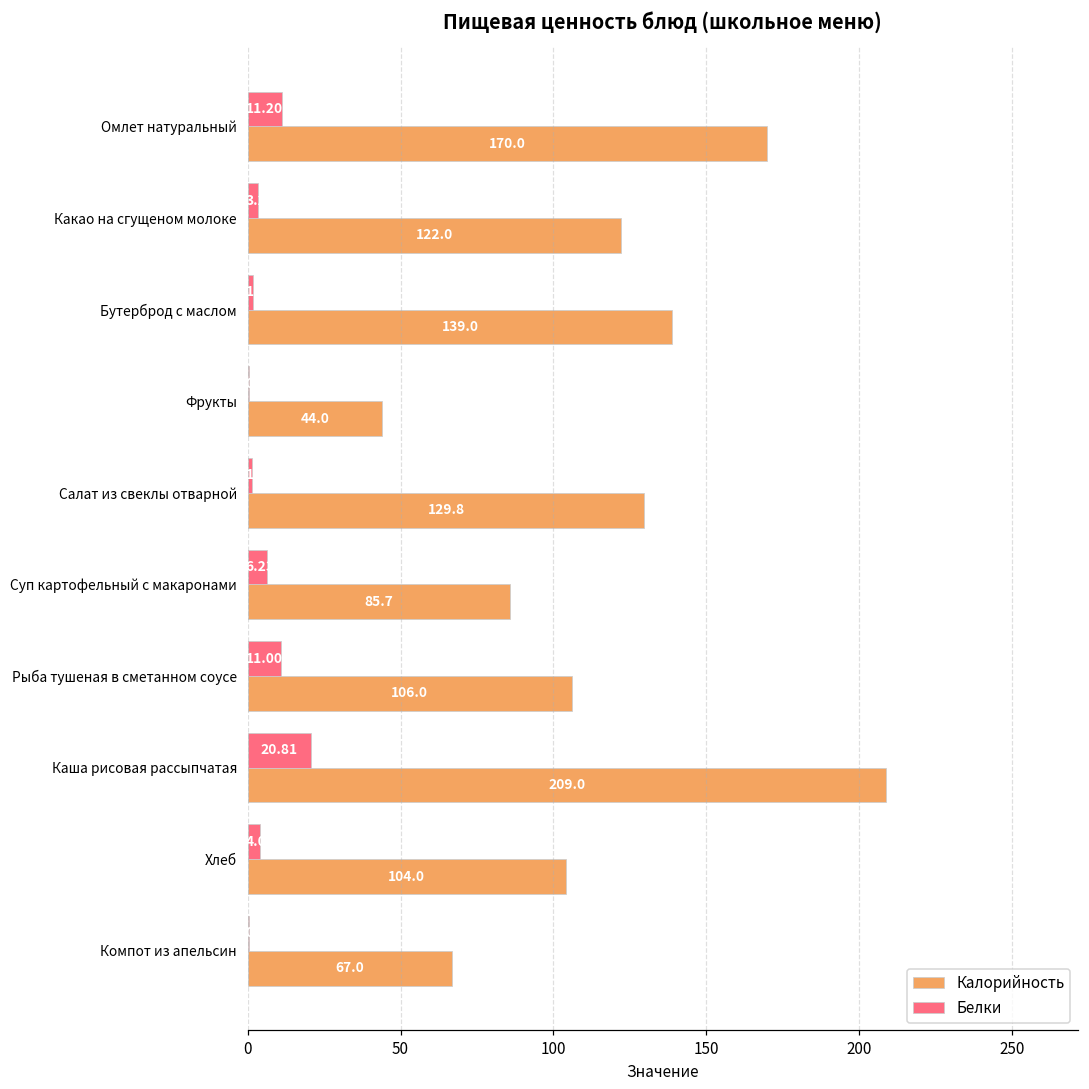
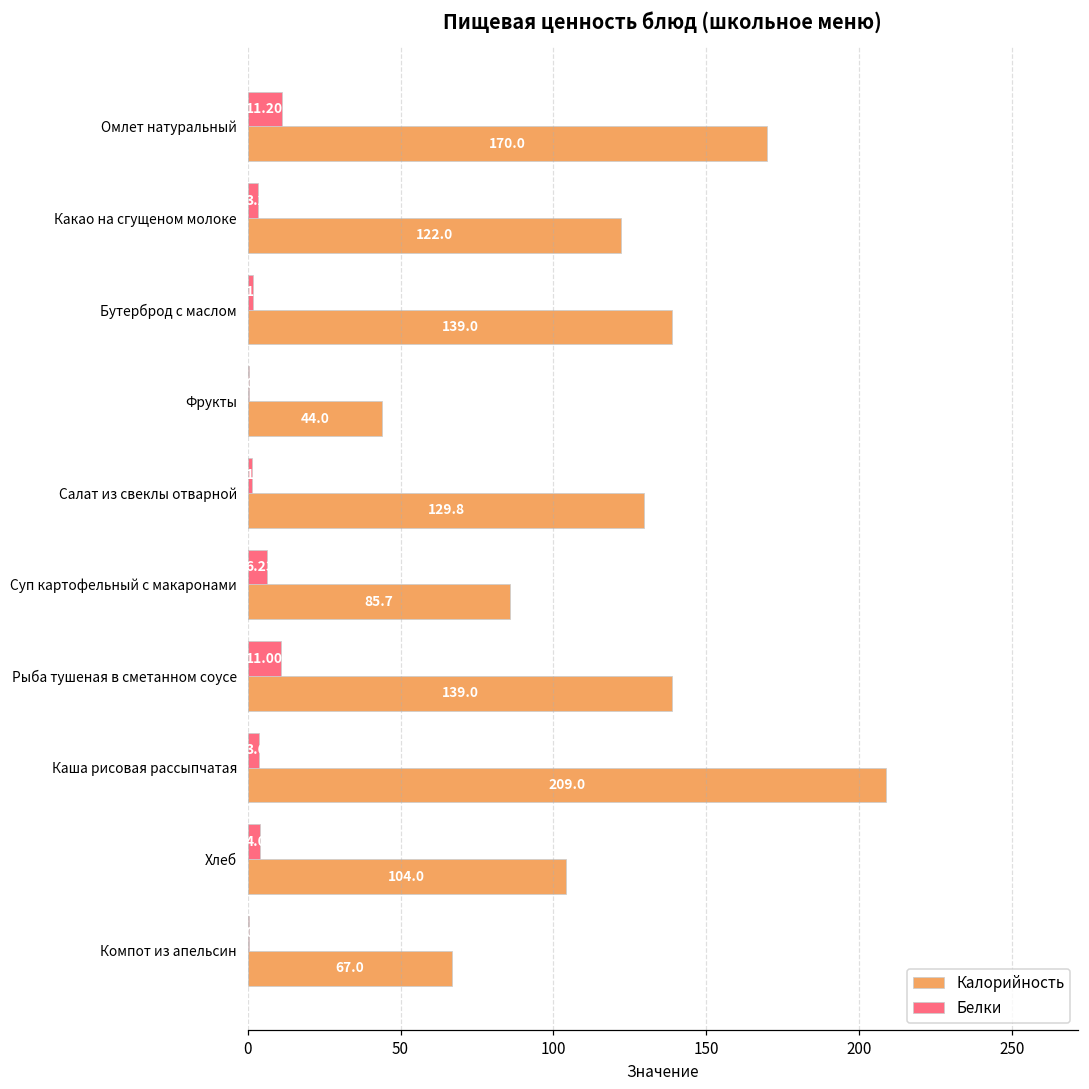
  {
    "Калорийность": {
      "Омлет натуральный": 170.0,
      "Какао на сгущеном молоке": 122.0,
      "Бутерброд с маслом": 139.0,
      "Фрукты": 44.0,
      "Салат из свеклы отварной": 129.8,
      "Суп картофельный с макаронами": 85.7,
-     "Рыба тушеная в сметанном соусе": 106.0,
+     "Рыба тушеная в сметанном соусе": 139.0,
      "Каша рисовая рассыпчатая": 209.0,
      "Хлеб": 104.0,
      "Компот из апельсин": 67.0
    },
    "Белки": {
      "Какао на сгущеном молоке": 3,
      "Бутерброд с маслом": 2,
      "Салат из свеклы отварной": 1,
-     "Каша рисовая рассыпчатая": 21,
+     "Каша рисовая рассыпчатая": 4,
      "Хлеб": 4
    }
  }
